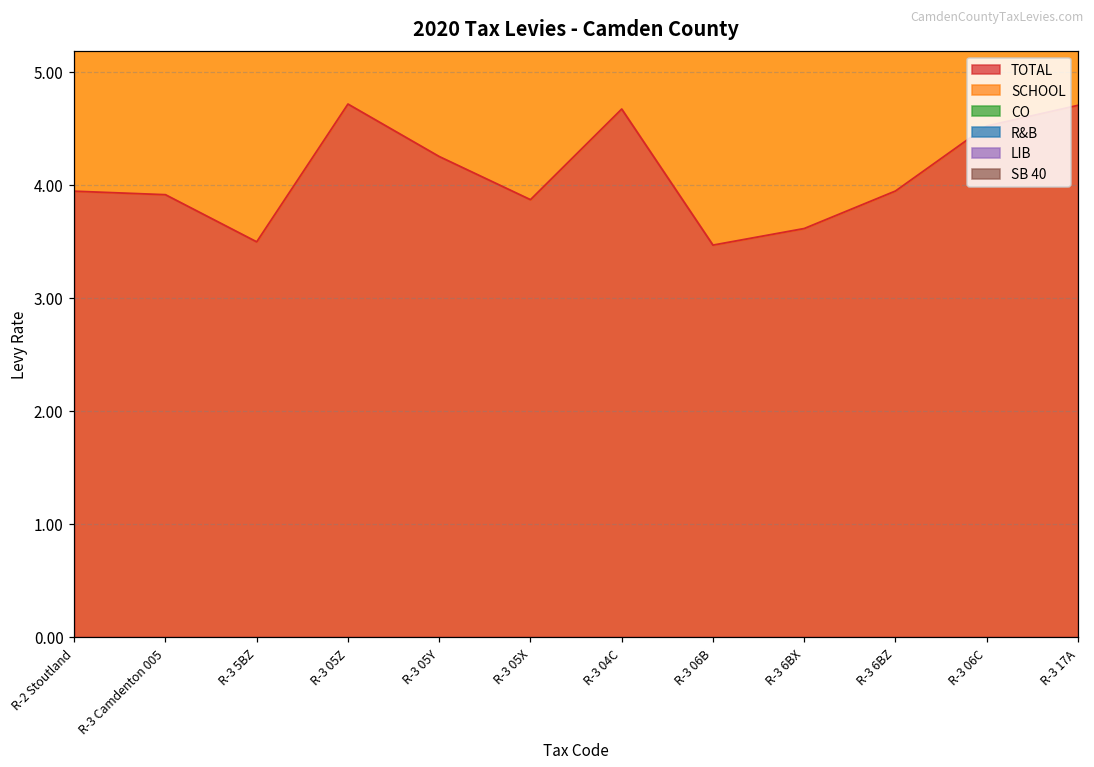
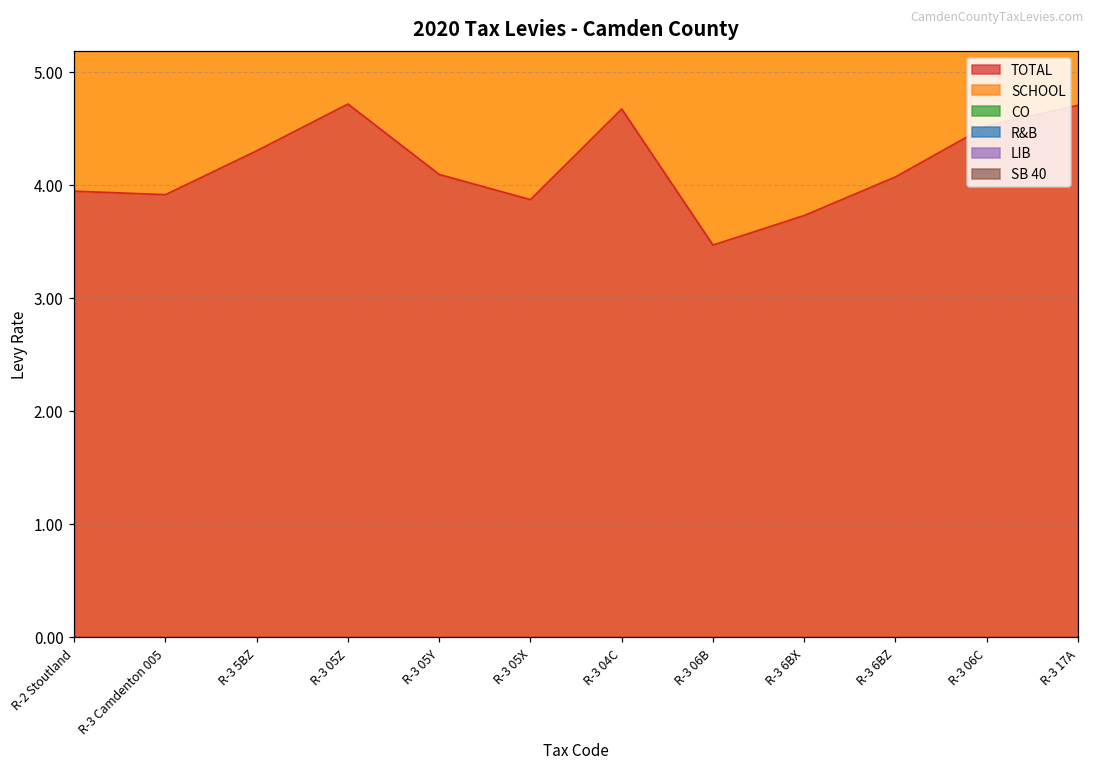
  {
    "TOTAL": {
      "R-2 Stoutland": 3.95,
      "R-3 Camdenton 005": 3.91,
-     "R-3 5BZ": 3.50,
+     "R-3 5BZ": 4.30,
      "R-3 05Z": 4.72,
-     "R-3 05Y": 4.25,
+     "R-3 05Y": 4.09,
      "R-3 05X": 3.87,
      "R-3 04C": 4.67,
      "R-3 06B": 3.47,
-     "R-3 6BX": 3.61,
-     "R-3 6BZ": 3.95,
+     "R-3 6BX": 3.73,
+     "R-3 6BZ": 4.07,
      "R-3 17A": 4.71
    }
  }
